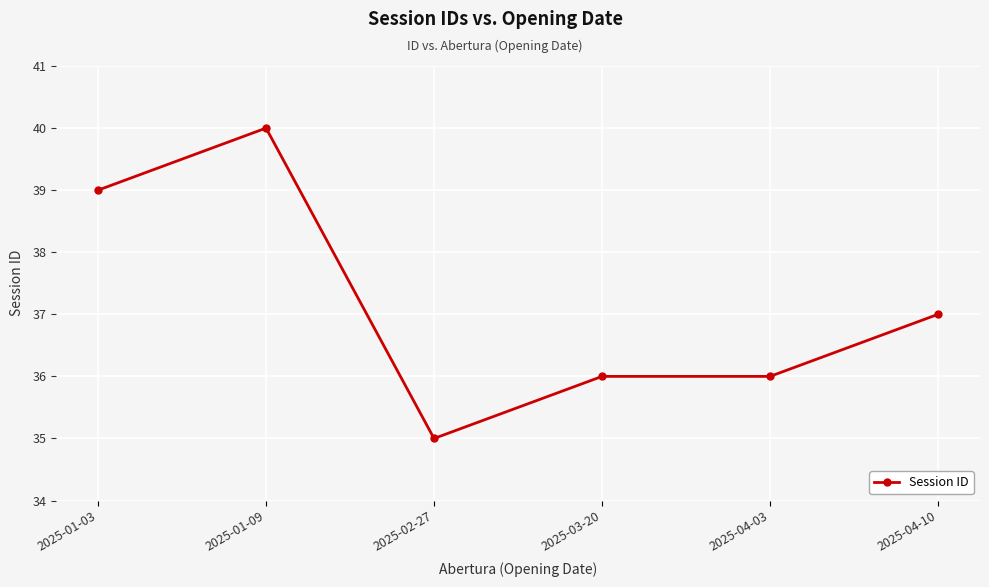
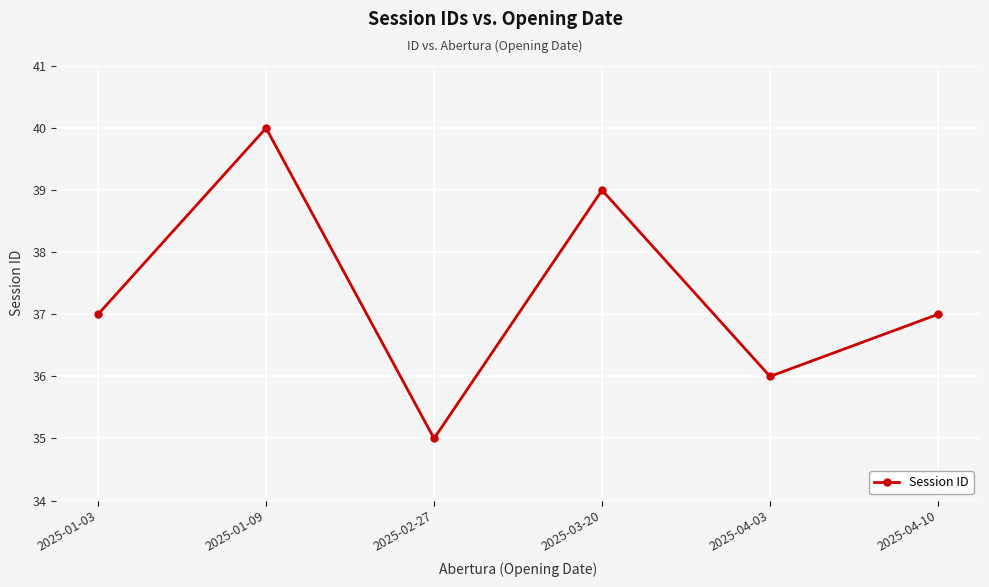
  {
-   "2025-01-03": 39,
+   "2025-01-03": 37,
    "2025-01-09": 40,
    "2025-02-27": 35,
-   "2025-03-20": 36,
+   "2025-03-20": 39,
    "2025-04-03": 36,
    "2025-04-10": 37
  }
